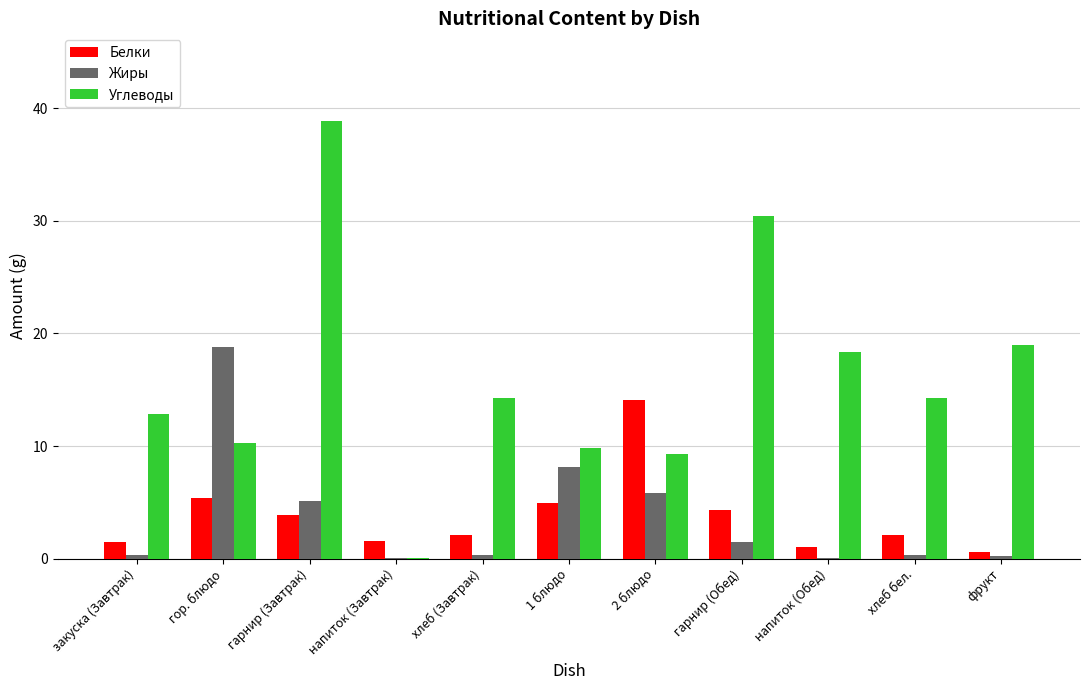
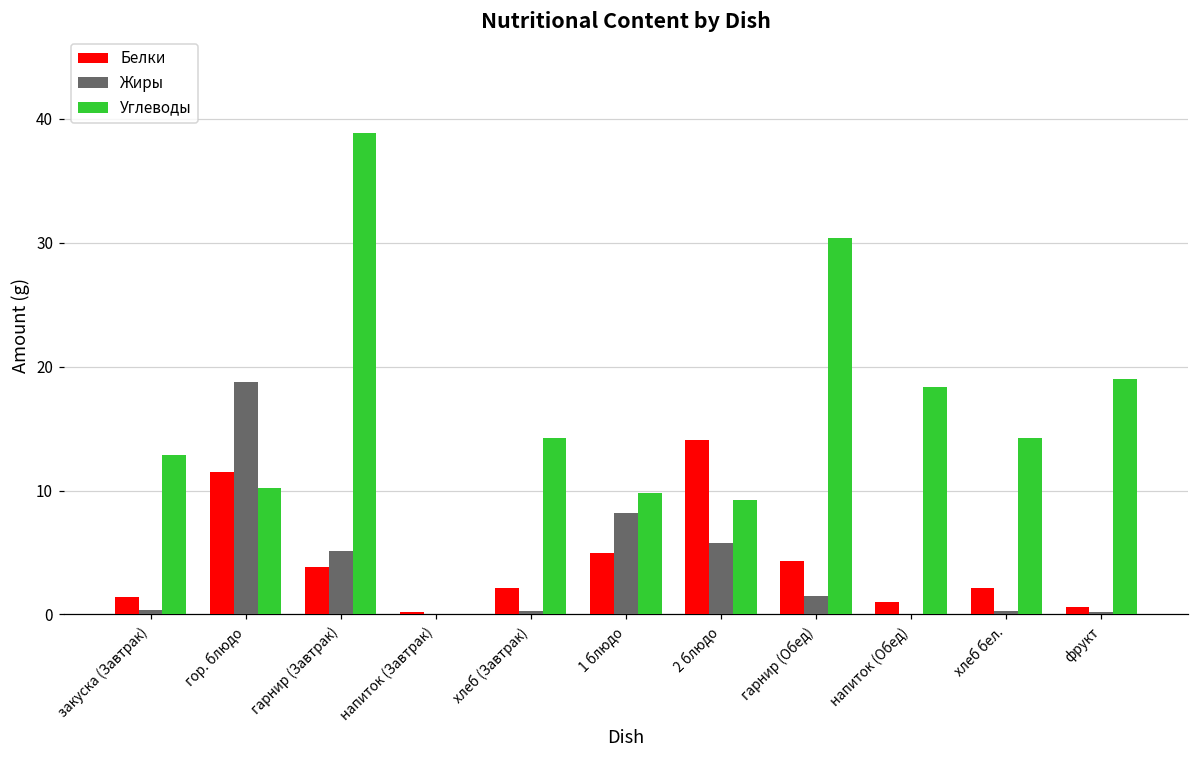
  {
    "Белки": {
      "закуска (Завтрак)": 1.4,
-     "гор. блюдо": 5.4,
+     "гор. блюдо": 11.5,
      "гарнир (Завтрак)": 3.8,
-     "напиток (Завтрак)": 1.5,
+     "напиток (Завтрак)": 0.2,
      "хлеб (Завтрак)": 2.1,
      "1 блюдо": 5.0,
      "2 блюдо": 14.1,
      "гарнир (Обед)": 4.3,
      "напиток (Обед)": 1.0,
      "хлеб бел.": 2.1,
      "фрукт": 0.6
    },
    "Жиры": {
      "закуска (Завтрак)": 0.4,
      "гор. блюдо": 18.8,
      "гарнир (Завтрак)": 5.1,
      "хлеб (Завтрак)": 0.3,
      "1 блюдо": 8.2,
      "2 блюдо": 5.8,
      "гарнир (Обед)": 1.5,
      "хлеб бел.": 0.3
    },
    "Углеводы": {
      "закуска (Завтрак)": 12.9,
      "гор. блюдо": 10.2,
      "гарнир (Завтрак)": 38.9,
      "хлеб (Завтрак)": 14.3,
      "1 блюдо": 9.8,
      "2 блюдо": 9.3,
      "гарнир (Обед)": 30.4,
      "напиток (Обед)": 18.4,
      "хлеб бел.": 14.3,
      "фрукт": 19.0
    }
  }
